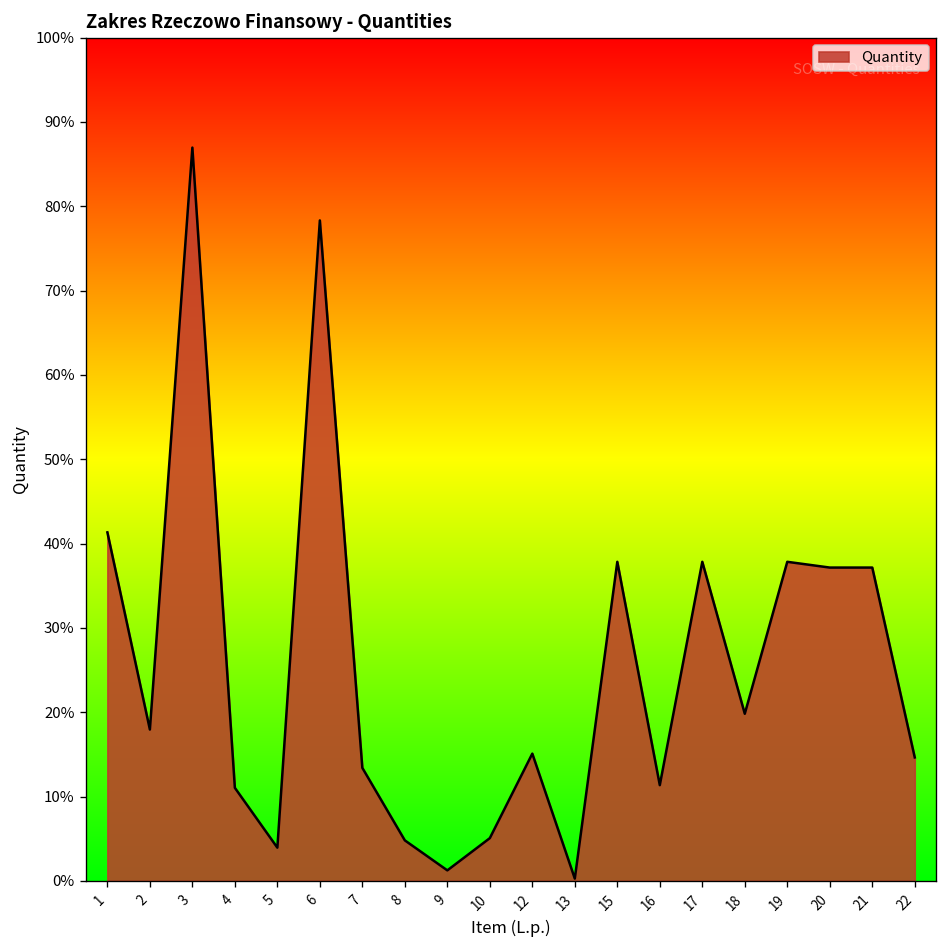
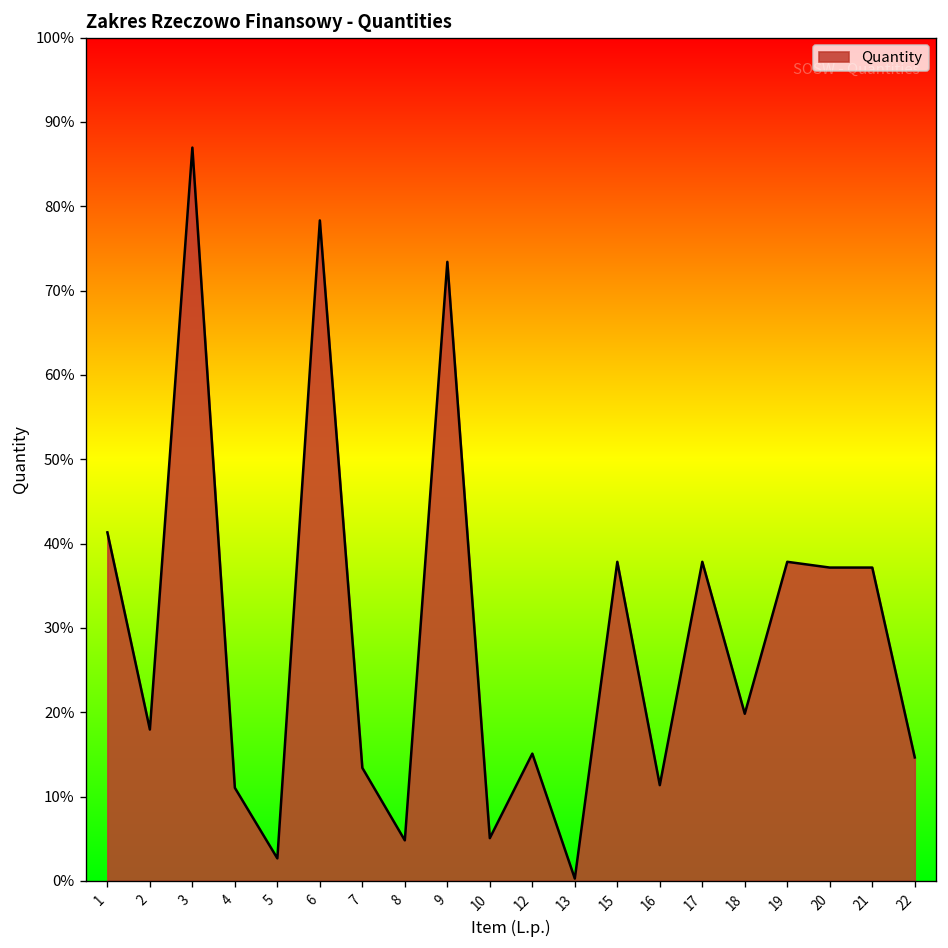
  {
    "1": "41%",
    "2": "18%",
    "3": "87%",
    "4": "11%",
-   "5": "4%",
+   "5": "3%",
    "6": "78%",
    "7": "13%",
    "8": "5%",
-   "9": "1%",
+   "9": "73%",
    "10": "5%",
    "12": "15%",
    "13": "0%",
    "15": "38%",
    "16": "11%",
    "17": "38%",
    "18": "20%",
    "19": "38%",
    "20": "37%",
    "21": "37%",
    "22": "15%"
  }
